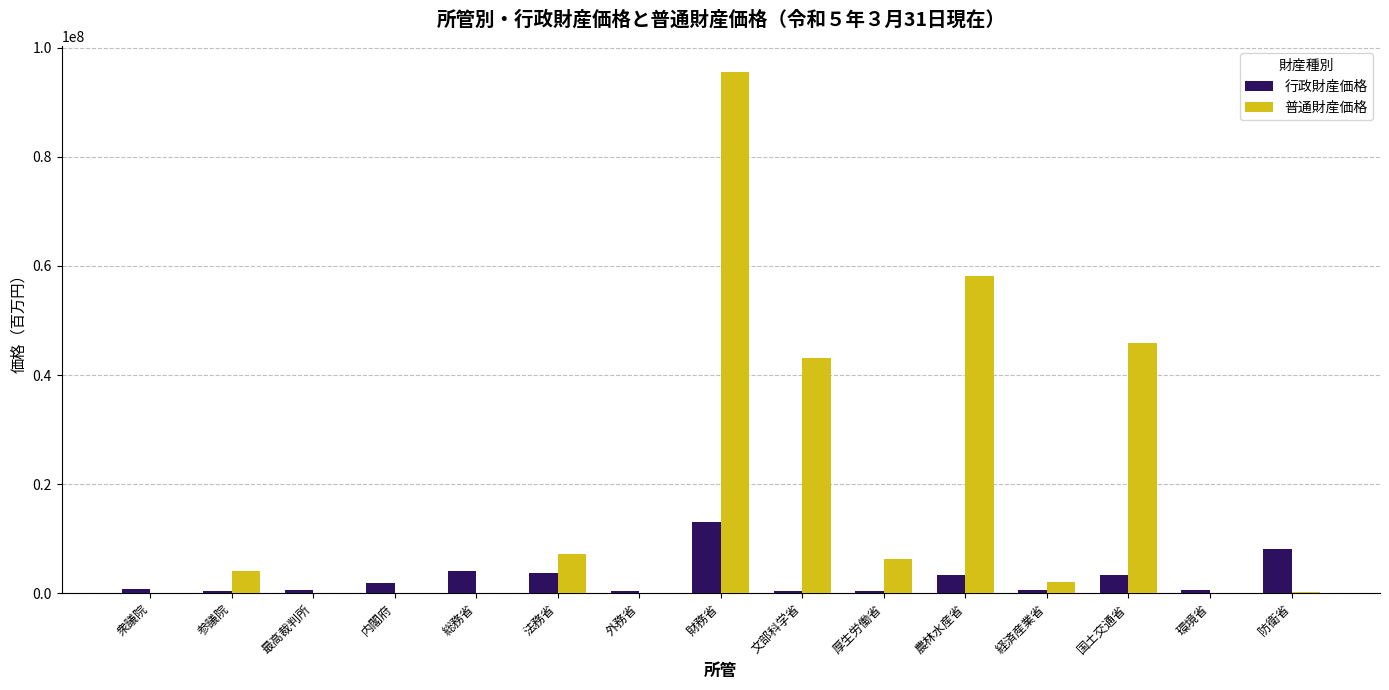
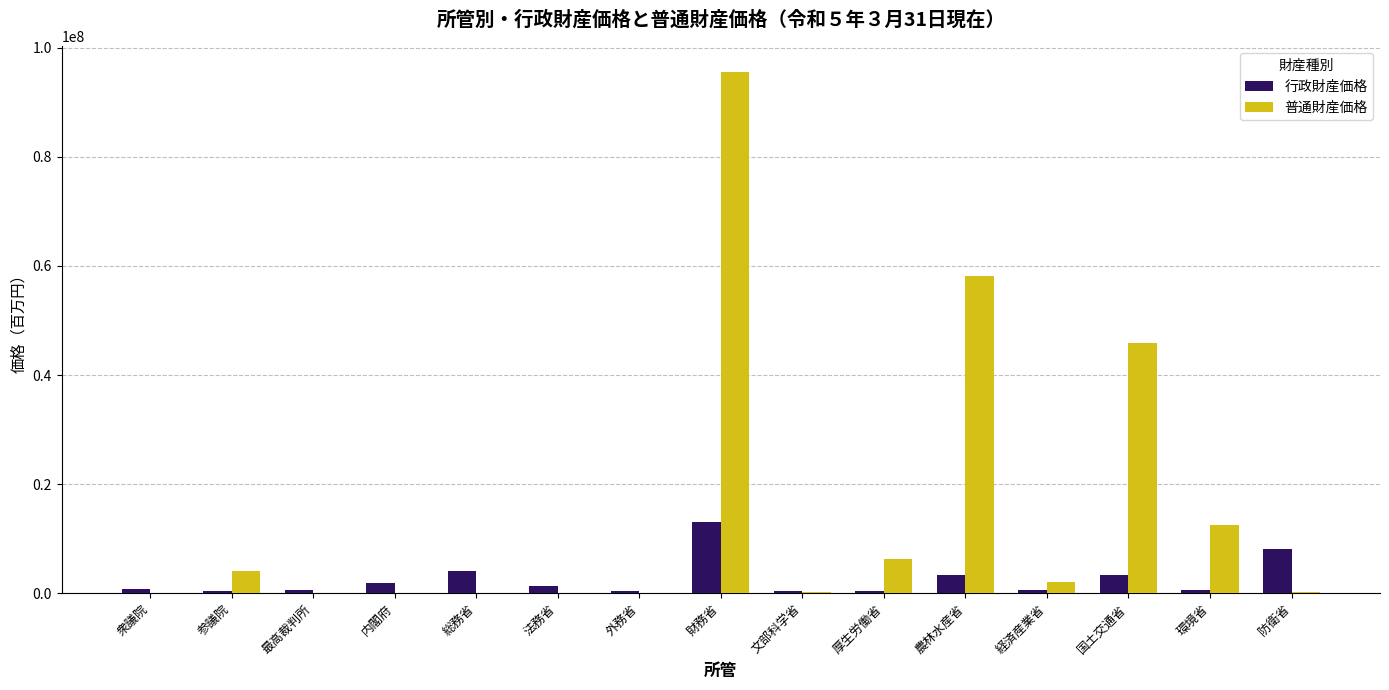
  {
    "行政財産価格": {
      "衆議院": 1000000,
      "最高裁判所": 1000000,
      "内閣府": 2000000,
      "総務省": 4000000,
-     "法務省": 4000000,
+     "法務省": 1000000,
      "外務省": 0,
      "財務省": 13000000,
      "厚生労働省": 0,
      "農林水産省": 3000000,
      "経済産業省": 1000000,
      "国土交通省": 3000000,
      "環境省": 1000000,
      "防衛省": 8000000
    },
    "普通財産価格": {
      "衆議院": 0,
      "参議院": 4000000,
      "最高裁判所": 0,
-     "法務省": 7000000,
+     "法務省": 0,
      "財務省": 95000000,
-     "文部科学省": 43000000,
+     "文部科学省": 0,
      "厚生労働省": 6000000,
      "農林水産省": 58000000,
      "経済産業省": 2000000,
      "国土交通省": 46000000,
-     "環境省": 0
+     "環境省": 13000000
    }
  }
